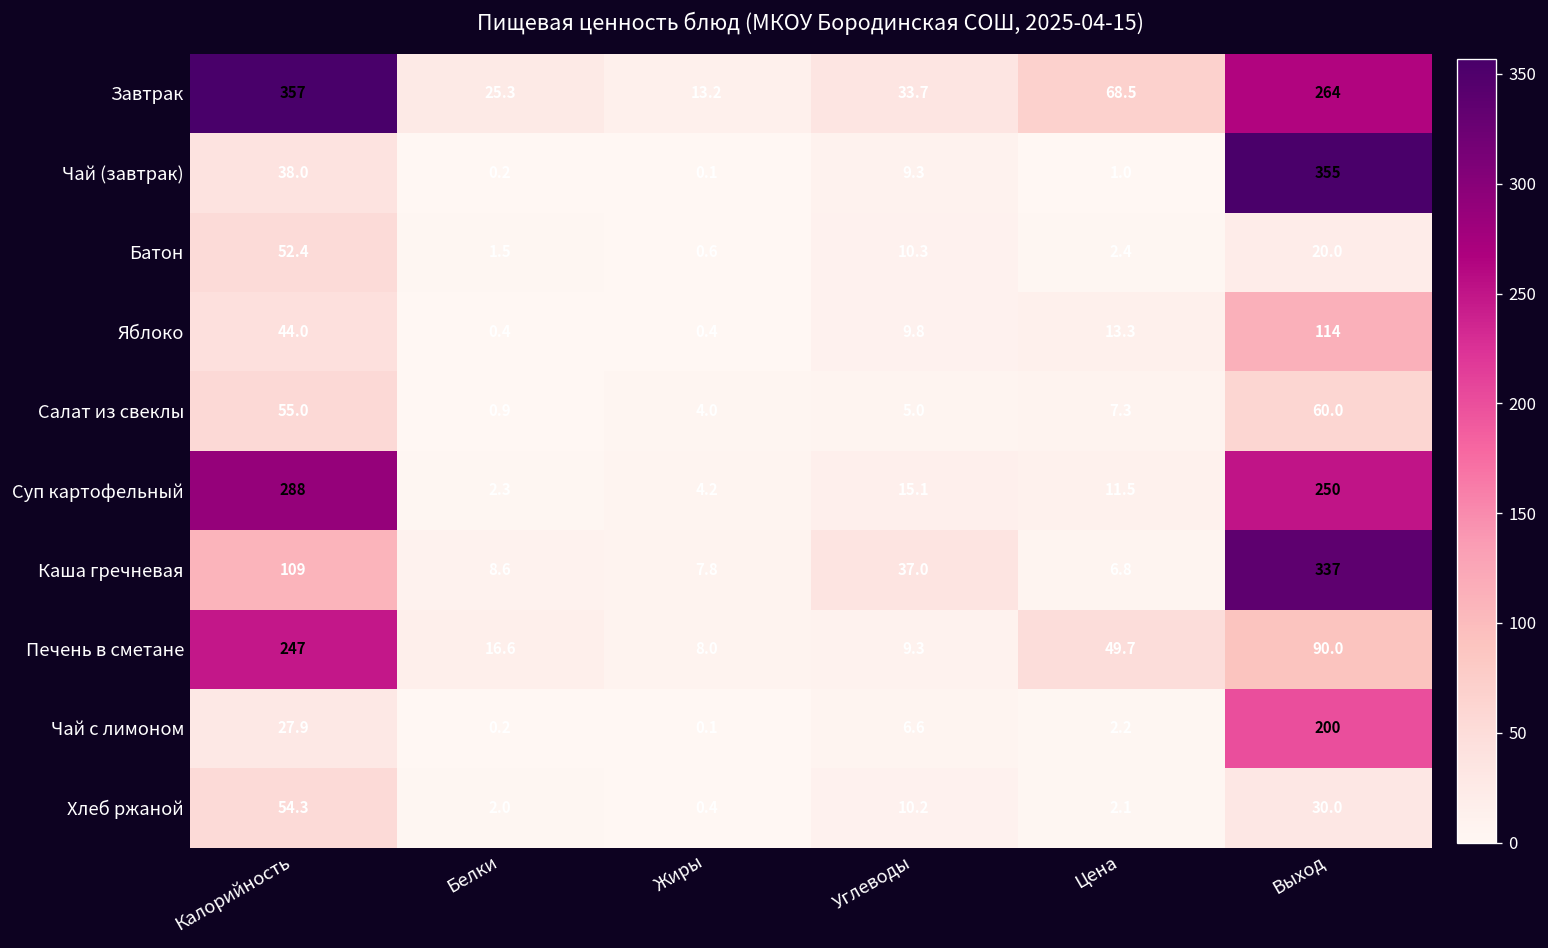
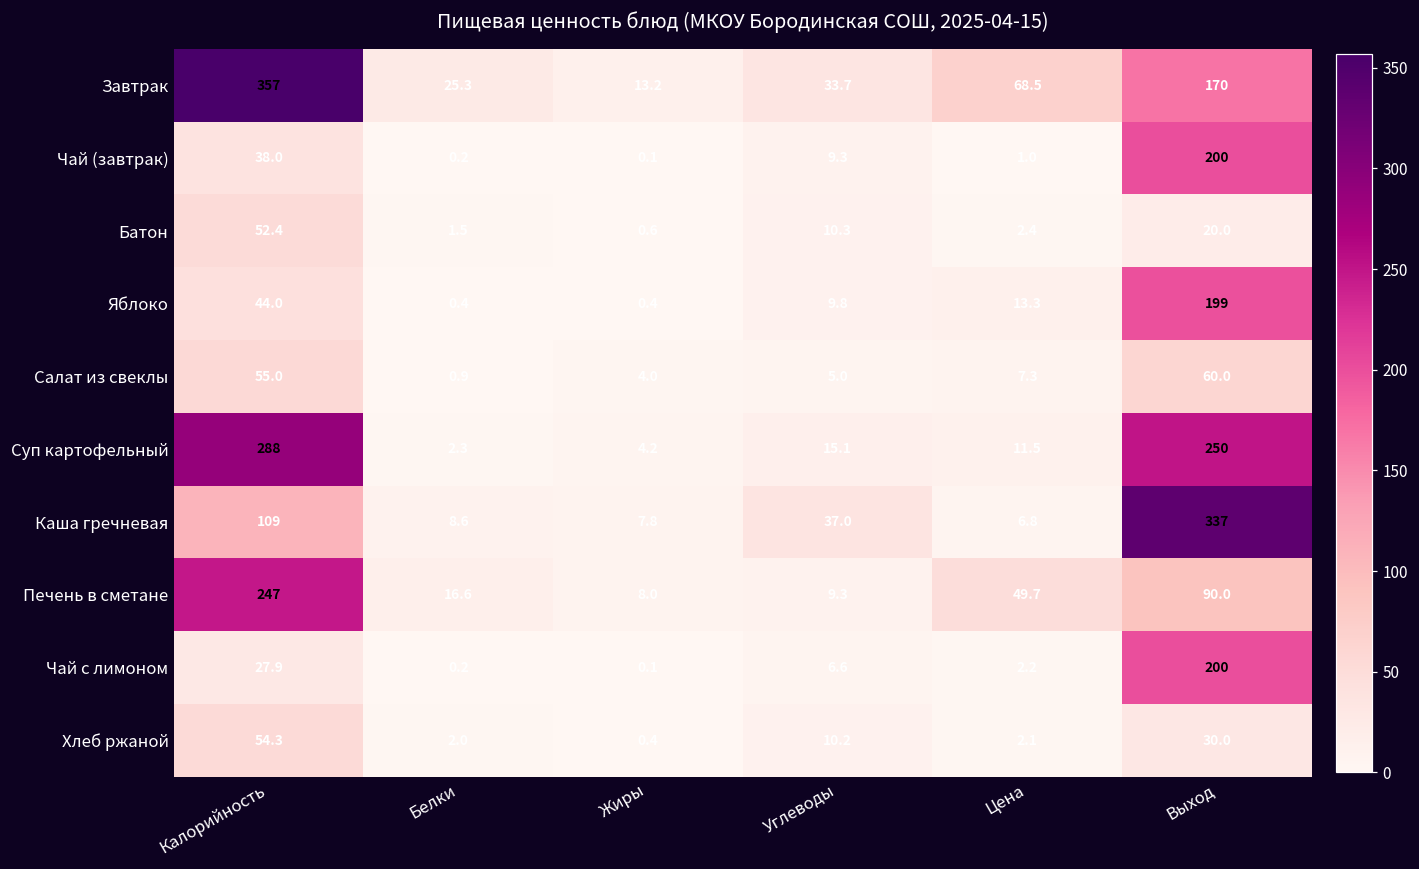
  {
    "Завтрак": {
      "Калорийность": 357,
      "Цена": 68.5,
-     "Выход": 264
+     "Выход": 170
    },
    "Чай (завтрак)": {
-     "Выход": 355
+     "Выход": 200
    },
    "Яблоко": {
-     "Выход": 114
+     "Выход": 199
    },
    "Суп картофельный": {
      "Калорийность": 288,
      "Выход": 250
    },
    "Каша гречневая": {
      "Калорийность": 109,
      "Выход": 337
    },
    "Печень в сметане": {
      "Калорийность": 247,
      "Выход": 90.0
    },
    "Чай с лимоном": {
      "Выход": 200
    }
  }
